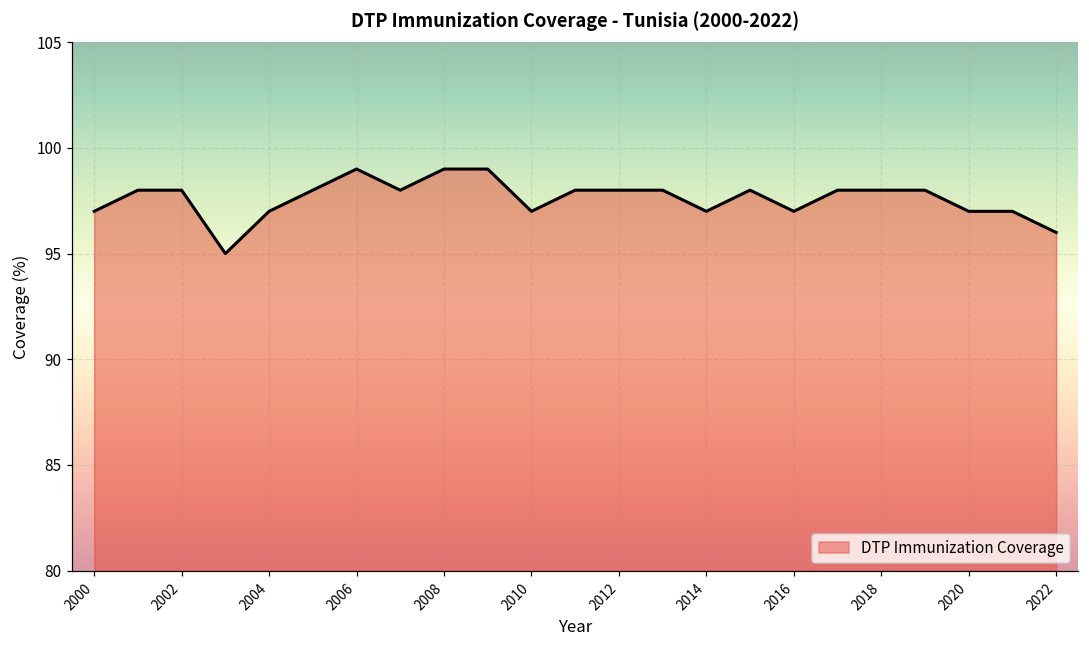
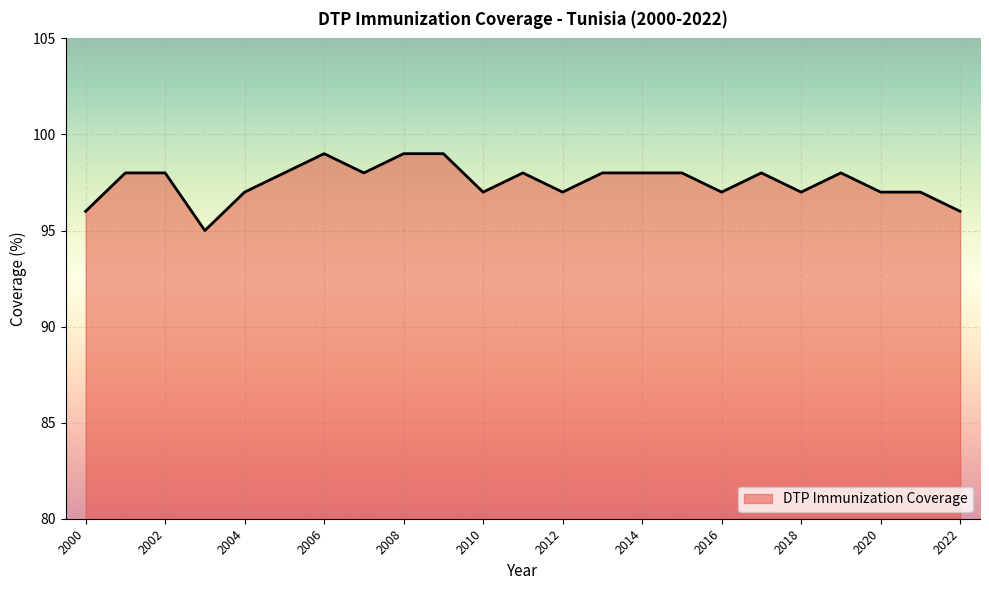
  {
-   "2000": 97,
+   "2000": 96,
    "2002": 98,
    "2004": 97,
    "2006": 99,
    "2008": 99,
    "2010": 97,
-   "2012": 98,
-   "2014": 97,
+   "2012": 97,
+   "2014": 98,
    "2016": 97,
-   "2018": 98,
+   "2018": 97,
    "2020": 97,
    "2022": 96
  }
